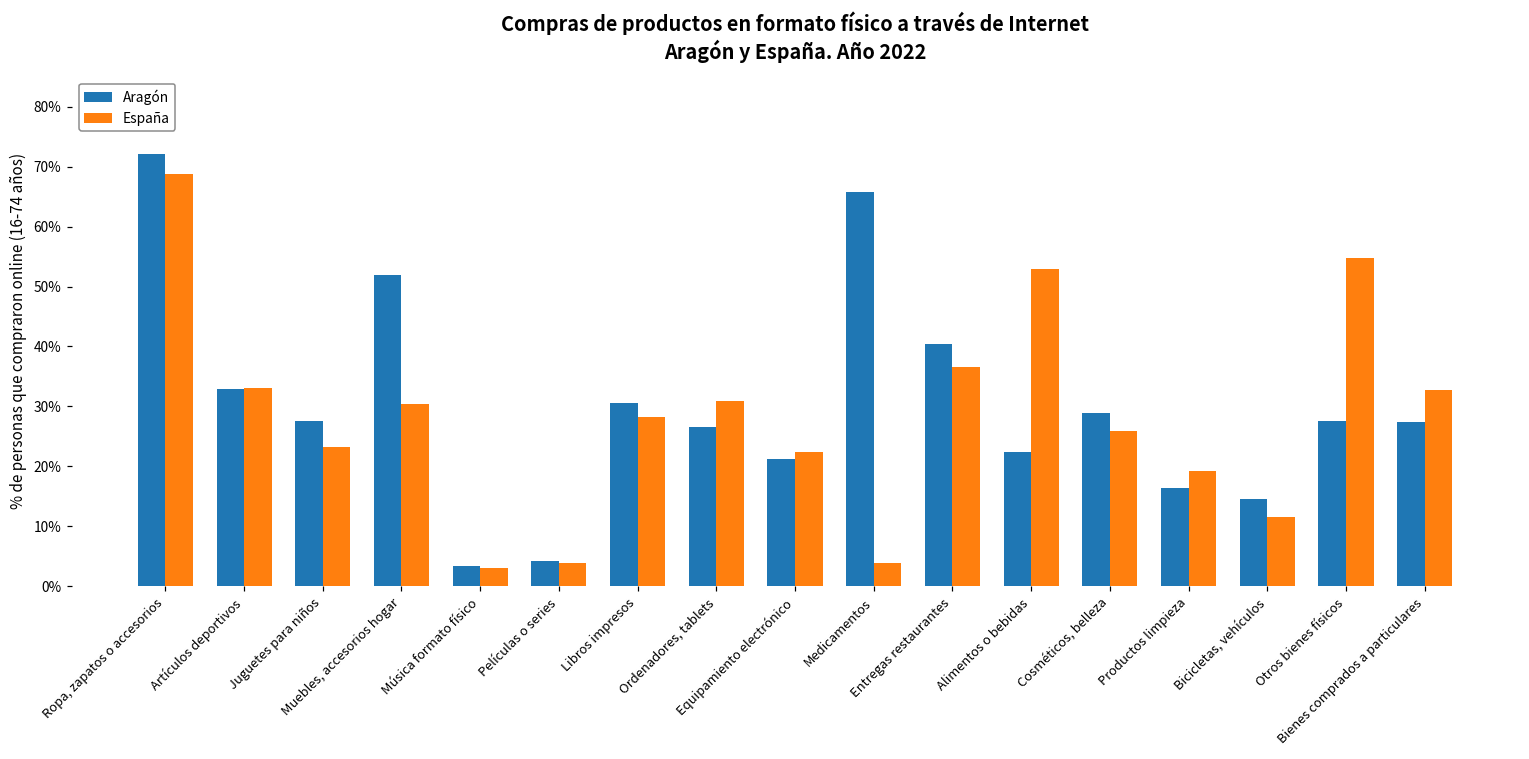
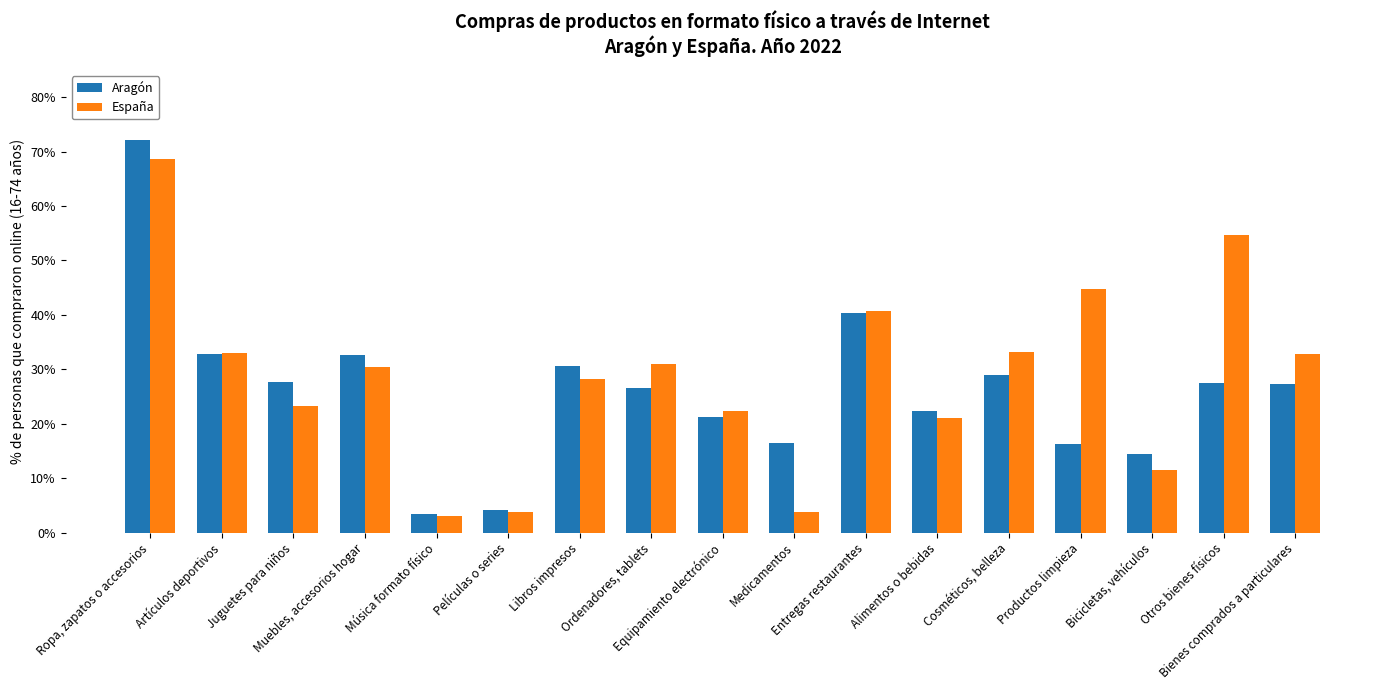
  {
    "Aragón": {
      "Ropa, zapatos o accesorios": "72%",
      "Artículos deportivos": "33%",
      "Juguetes para niños": "28%",
-     "Muebles, accesorios hogar": "52%",
+     "Muebles, accesorios hogar": "33%",
      "Música formato físico": "3%",
      "Películas o series": "4%",
      "Libros impresos": "31%",
      "Ordenadores, tablets": "27%",
      "Equipamiento electrónico": "21%",
-     "Medicamentos": "66%",
+     "Medicamentos": "17%",
      "Entregas restaurantes": "40%",
      "Alimentos o bebidas": "22%",
      "Cosméticos, belleza": "29%",
      "Productos limpieza": "16%",
      "Bicicletas, vehículos": "15%",
      "Otros bienes físicos": "28%",
      "Bienes comprados a particulares": "27%"
    },
    "España": {
      "Ropa, zapatos o accesorios": "69%",
      "Artículos deportivos": "33%",
      "Juguetes para niños": "23%",
      "Muebles, accesorios hogar": "30%",
      "Música formato físico": "3%",
      "Películas o series": "4%",
      "Libros impresos": "28%",
      "Ordenadores, tablets": "31%",
      "Equipamiento electrónico": "22%",
      "Medicamentos": "4%",
-     "Entregas restaurantes": "37%",
-     "Alimentos o bebidas": "53%",
-     "Cosméticos, belleza": "26%",
-     "Productos limpieza": "19%",
+     "Entregas restaurantes": "41%",
+     "Alimentos o bebidas": "21%",
+     "Cosméticos, belleza": "33%",
+     "Productos limpieza": "45%",
      "Bicicletas, vehículos": "12%",
      "Otros bienes físicos": "55%",
      "Bienes comprados a particulares": "33%"
    }
  }
